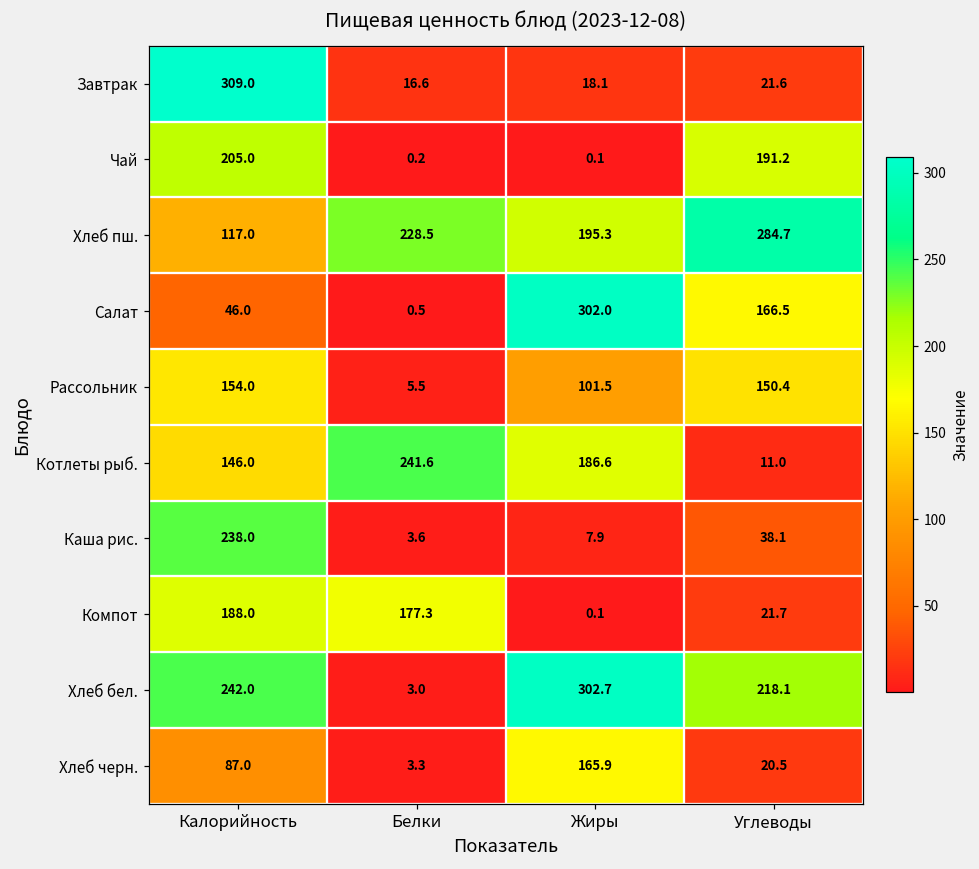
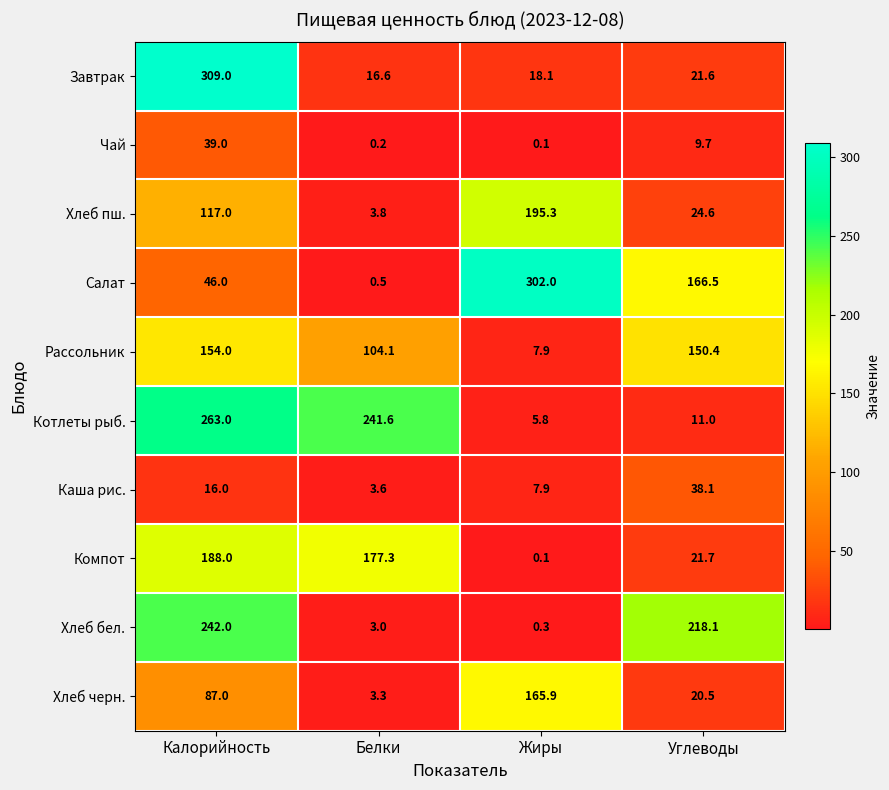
  {
    "Завтрак": {
      "Калорийность": 309.0,
      "Белки": 16.6,
      "Жиры": 18.1,
      "Углеводы": 21.6
    },
    "Чай": {
-     "Калорийность": 205.0,
+     "Калорийность": 39.0,
      "Белки": 0.2,
      "Жиры": 0.1,
-     "Углеводы": 191.2
+     "Углеводы": 9.7
    },
    "Хлеб пш.": {
      "Калорийность": 117.0,
-     "Белки": 228.5,
+     "Белки": 3.8,
      "Жиры": 195.3,
-     "Углеводы": 284.7
+     "Углеводы": 24.6
    },
    "Салат": {
      "Калорийность": 46.0,
      "Белки": 0.5,
      "Жиры": 302.0,
      "Углеводы": 166.5
    },
    "Рассольник": {
      "Калорийность": 154.0,
-     "Белки": 5.5,
-     "Жиры": 101.5,
+     "Белки": 104.1,
+     "Жиры": 7.9,
      "Углеводы": 150.4
    },
    "Котлеты рыб.": {
-     "Калорийность": 146.0,
+     "Калорийность": 263.0,
      "Белки": 241.6,
-     "Жиры": 186.6,
+     "Жиры": 5.8,
      "Углеводы": 11.0
    },
    "Каша рис.": {
-     "Калорийность": 238.0,
+     "Калорийность": 16.0,
      "Белки": 3.6,
      "Жиры": 7.9,
      "Углеводы": 38.1
    },
    "Компот": {
      "Калорийность": 188.0,
      "Белки": 177.3,
      "Жиры": 0.1,
      "Углеводы": 21.7
    },
    "Хлеб бел.": {
      "Калорийность": 242.0,
      "Белки": 3.0,
-     "Жиры": 302.7,
+     "Жиры": 0.3,
      "Углеводы": 218.1
    },
    "Хлеб черн.": {
      "Калорийность": 87.0,
      "Белки": 3.3,
      "Жиры": 165.9,
      "Углеводы": 20.5
    }
  }
